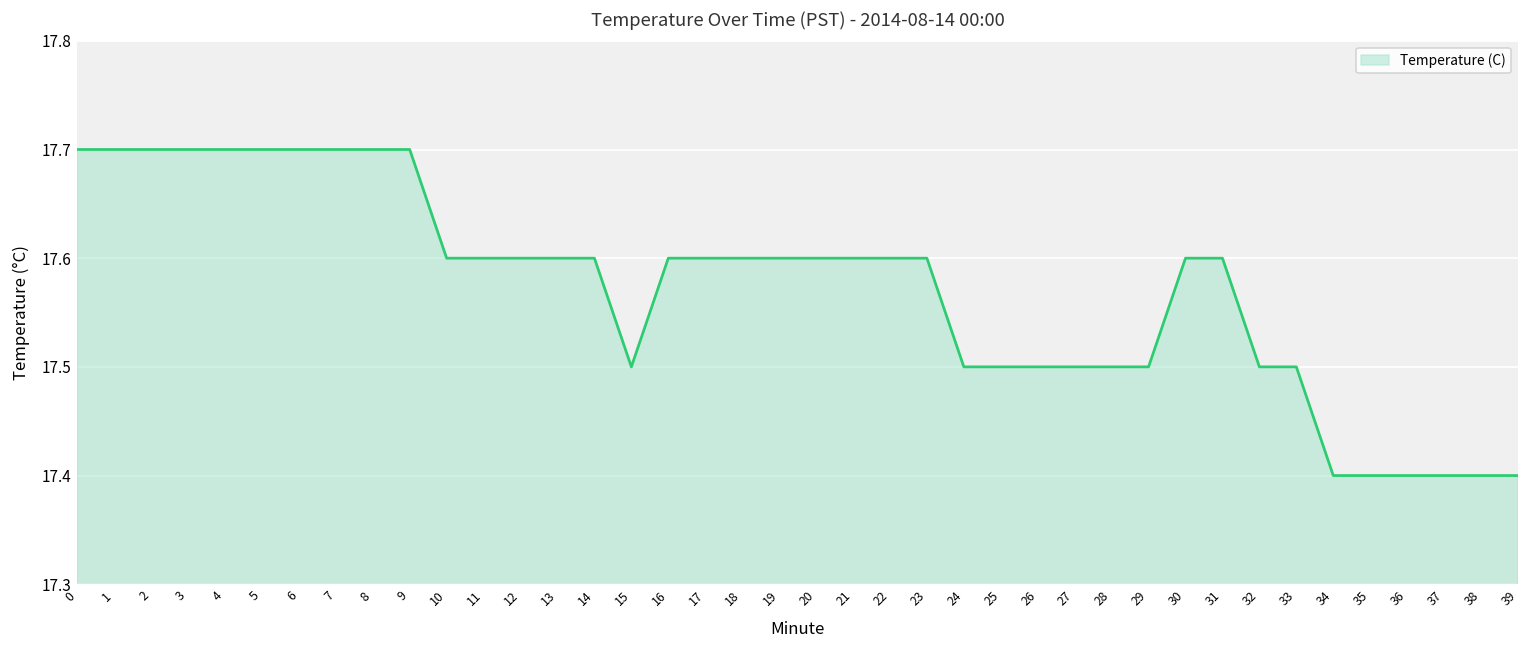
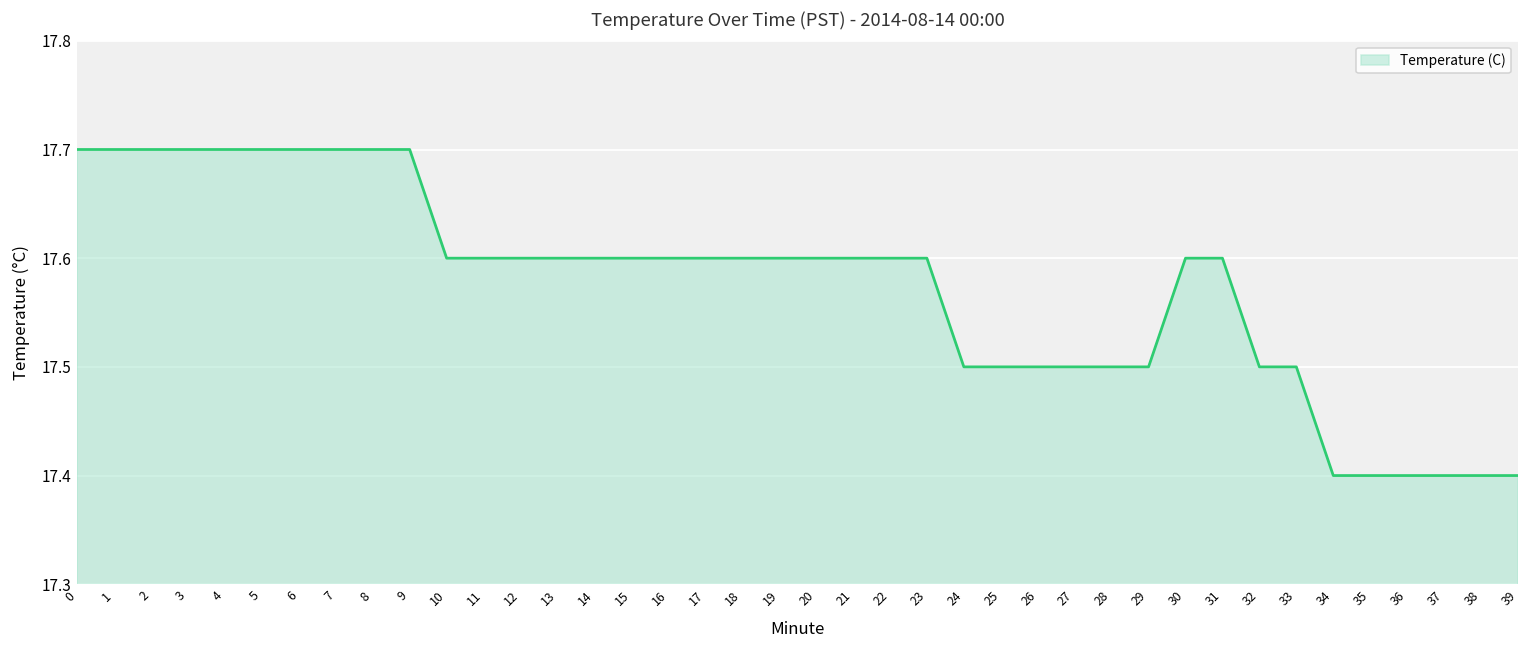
  {
    "0": 17.7,
    "1": 17.7,
    "2": 17.7,
    "3": 17.7,
    "4": 17.7,
    "5": 17.7,
    "6": 17.7,
    "7": 17.7,
    "8": 17.7,
    "9": 17.7,
    "10": 17.6,
    "11": 17.6,
    "12": 17.6,
    "13": 17.6,
    "14": 17.6,
-   "15": 17.5,
+   "15": 17.6,
    "16": 17.6,
    "17": 17.6,
    "18": 17.6,
    "19": 17.6,
    "20": 17.6,
    "21": 17.6,
    "22": 17.6,
    "23": 17.6,
    "24": 17.5,
    "25": 17.5,
    "26": 17.5,
    "27": 17.5,
    "28": 17.5,
    "29": 17.5,
    "30": 17.6,
    "31": 17.6,
    "32": 17.5,
    "33": 17.5,
    "34": 17.4,
    "35": 17.4,
    "36": 17.4,
    "37": 17.4,
    "38": 17.4,
    "39": 17.4
  }
